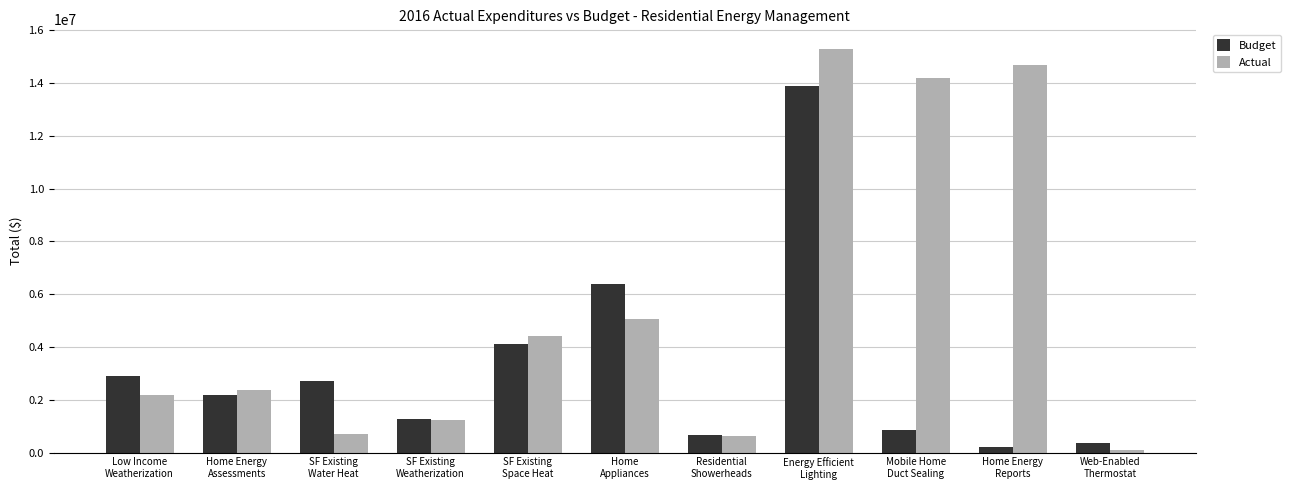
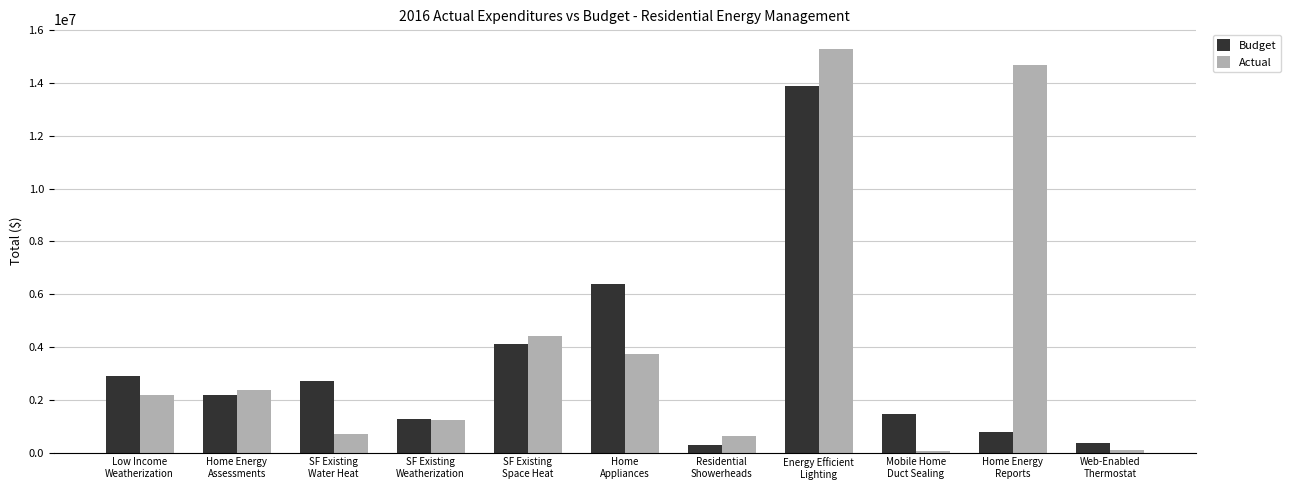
  {
    "Budget": {
      "Low Income Weatherization": 2900000,
      "Home Energy Assessments": 2200000,
      "SF Existing Water Heat": 2700000,
      "SF Existing Weatherization": 1300000,
      "SF Existing Space Heat": 4100000,
      "Home Appliances": 6400000,
-     "Residential Showerheads": 700000,
+     "Residential Showerheads": 300000,
      "Energy Efficient Lighting": 13900000,
-     "Mobile Home Duct Sealing": 900000,
-     "Home Energy Reports": 200000,
+     "Mobile Home Duct Sealing": 1500000,
+     "Home Energy Reports": 800000,
      "Web-Enabled Thermostat": 400000
    },
    "Actual": {
      "Low Income Weatherization": 2200000,
      "Home Energy Assessments": 2400000,
      "SF Existing Water Heat": 700000,
      "SF Existing Weatherization": 1200000,
      "SF Existing Space Heat": 4400000,
-     "Home Appliances": 5100000,
+     "Home Appliances": 3700000,
      "Residential Showerheads": 600000,
      "Energy Efficient Lighting": 15300000,
-     "Mobile Home Duct Sealing": 14200000,
+     "Mobile Home Duct Sealing": 100000,
      "Home Energy Reports": 14700000
    }
  }
